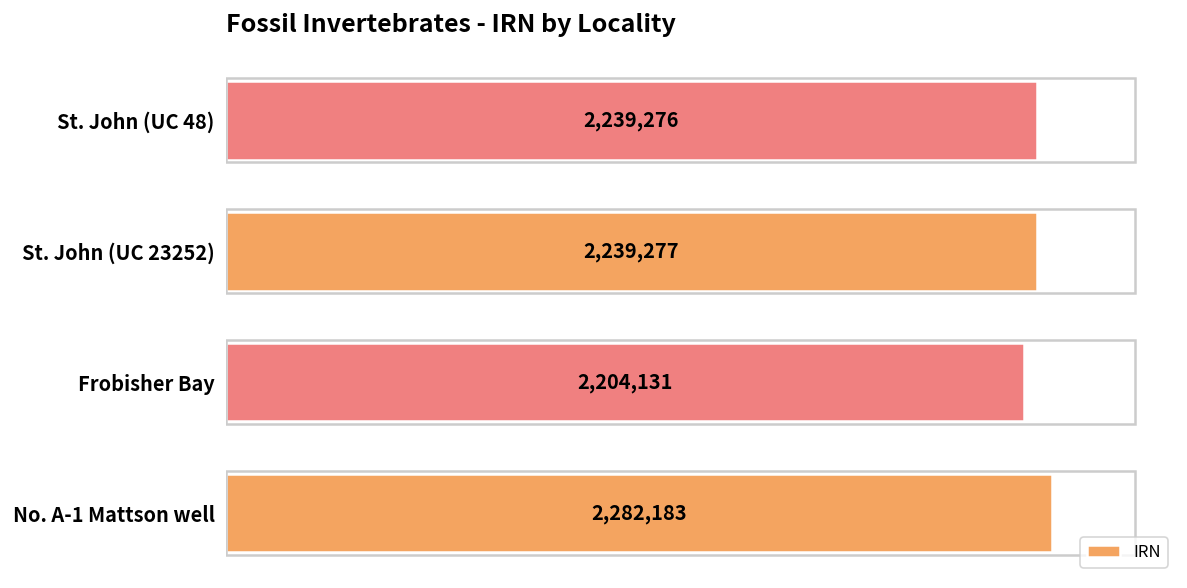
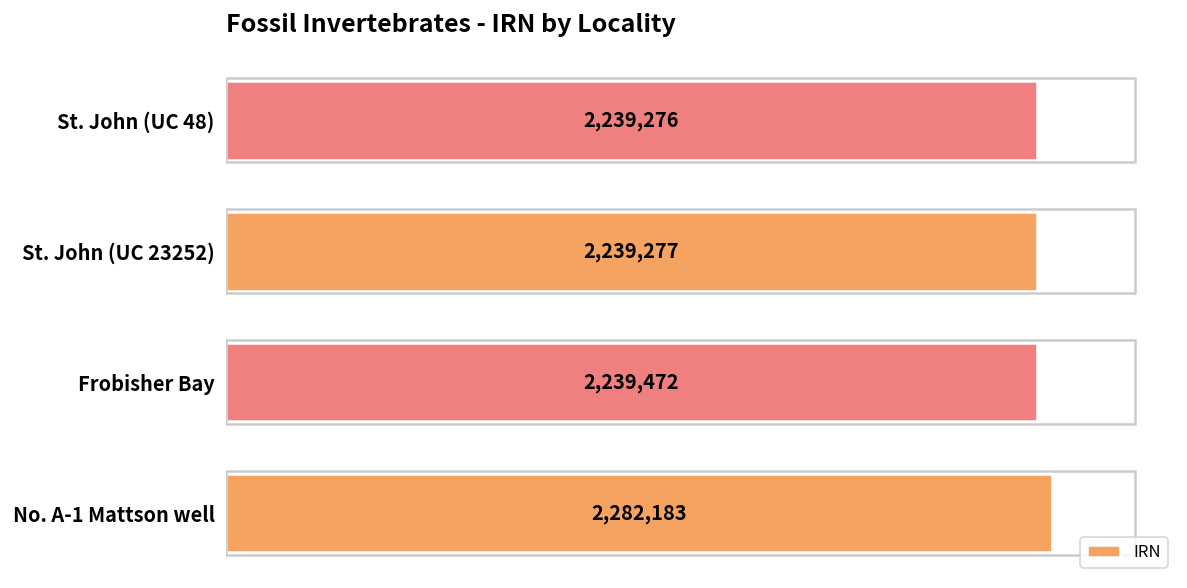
  {
    "St. John (UC 48)": "2,239,276",
    "St. John (UC 23252)": "2,239,277",
-   "Frobisher Bay": "2,204,131",
+   "Frobisher Bay": "2,239,472",
    "No. A-1 Mattson well": "2,282,183"
  }
